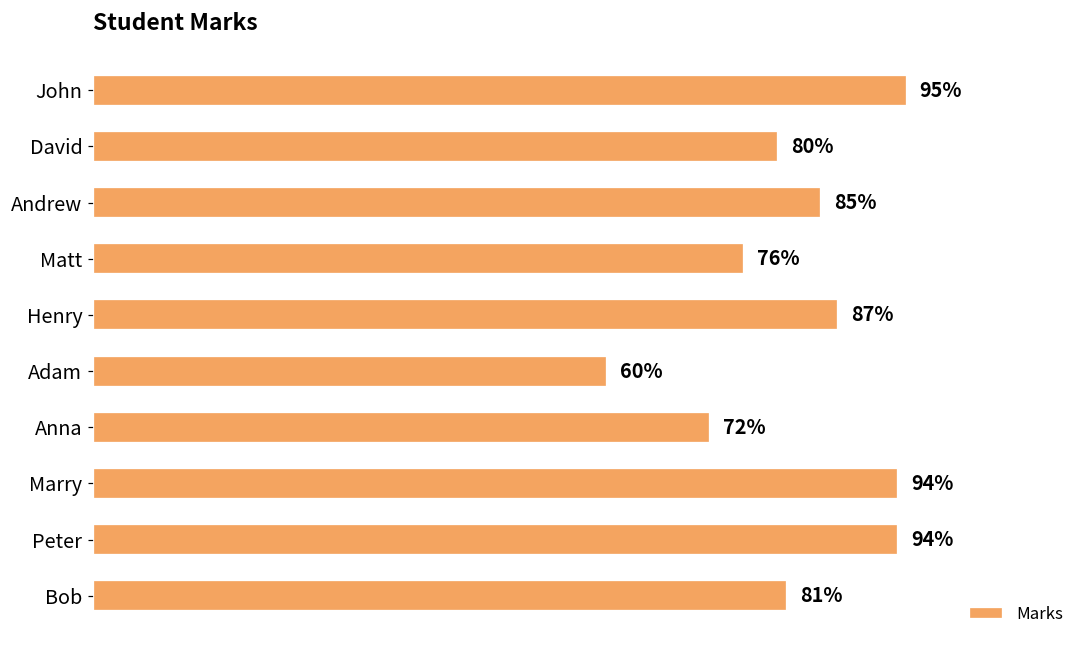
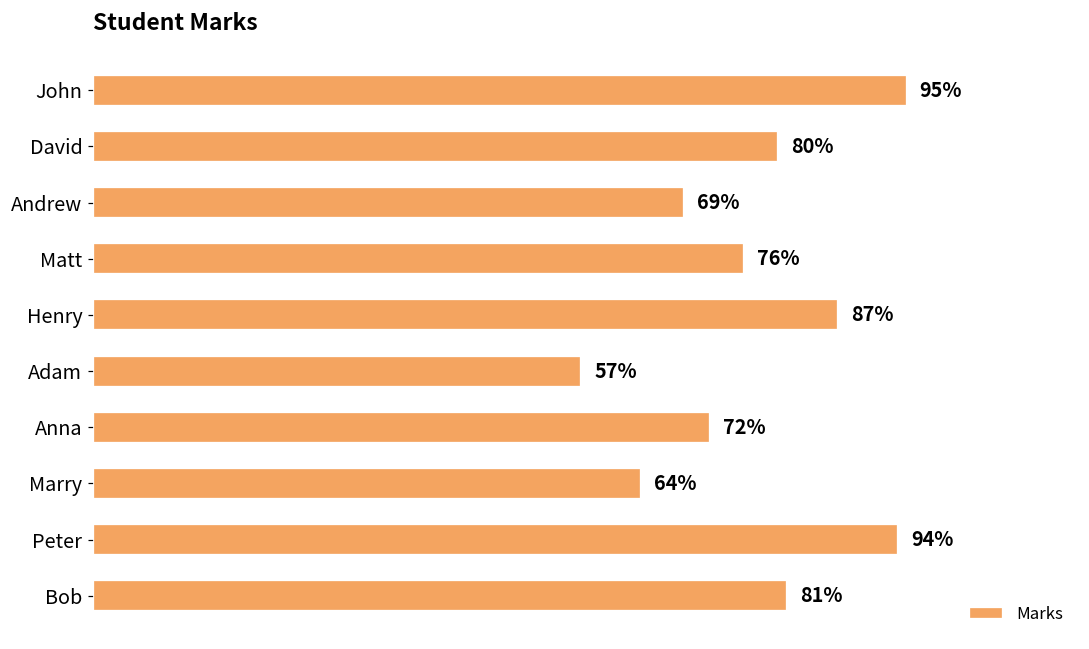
  {
    "John": "95%",
    "David": "80%",
-   "Andrew": "85%",
+   "Andrew": "69%",
    "Matt": "76%",
    "Henry": "87%",
-   "Adam": "60%",
+   "Adam": "57%",
    "Anna": "72%",
-   "Marry": "94%",
+   "Marry": "64%",
    "Peter": "94%",
    "Bob": "81%"
  }
